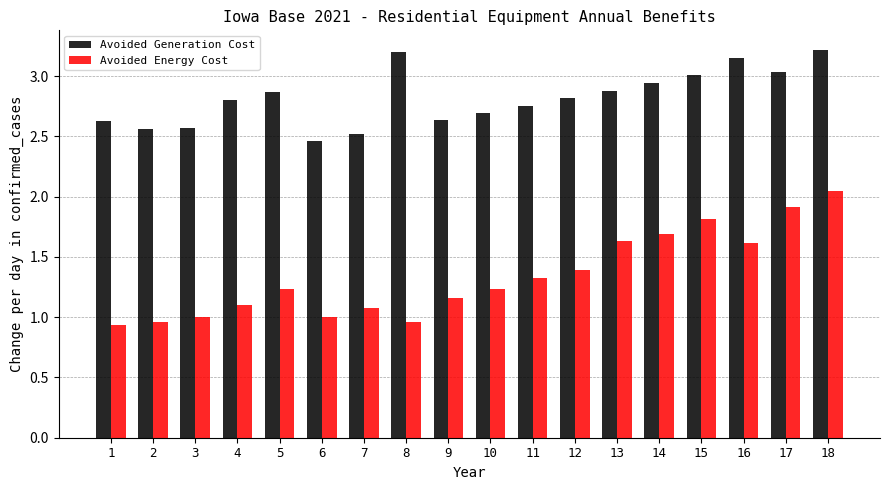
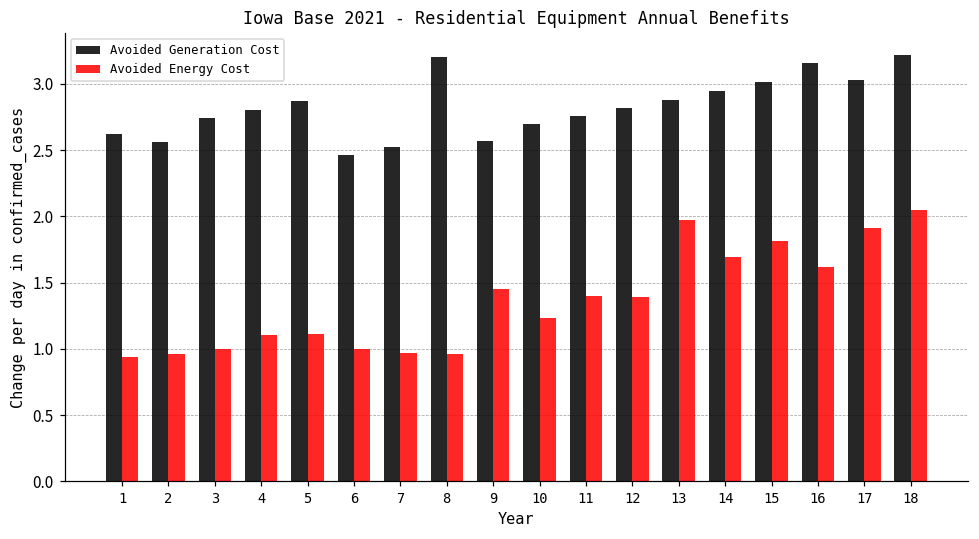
  {
    "Avoided Generation Cost": {
      "1": 2.62,
      "2": 2.56,
-     "3": 2.57,
+     "3": 2.74,
      "4": 2.81,
      "5": 2.87,
      "6": 2.47,
      "7": 2.52,
      "8": 3.20,
-     "9": 2.64,
+     "9": 2.57,
      "10": 2.69,
      "11": 2.76,
      "12": 2.82,
      "13": 2.88,
      "14": 2.95,
      "15": 3.01,
      "16": 3.16,
      "17": 3.03,
      "18": 3.22
    },
    "Avoided Energy Cost": {
      "1": 0.94,
      "2": 0.96,
      "3": 1.00,
      "4": 1.10,
-     "5": 1.24,
+     "5": 1.11,
      "6": 1.00,
-     "7": 1.07,
+     "7": 0.97,
      "8": 0.96,
-     "9": 1.16,
+     "9": 1.45,
      "10": 1.24,
-     "11": 1.33,
+     "11": 1.40,
      "12": 1.39,
-     "13": 1.63,
+     "13": 1.97,
      "14": 1.69,
      "15": 1.81,
      "16": 1.62,
      "17": 1.91,
      "18": 2.05
    }
  }
